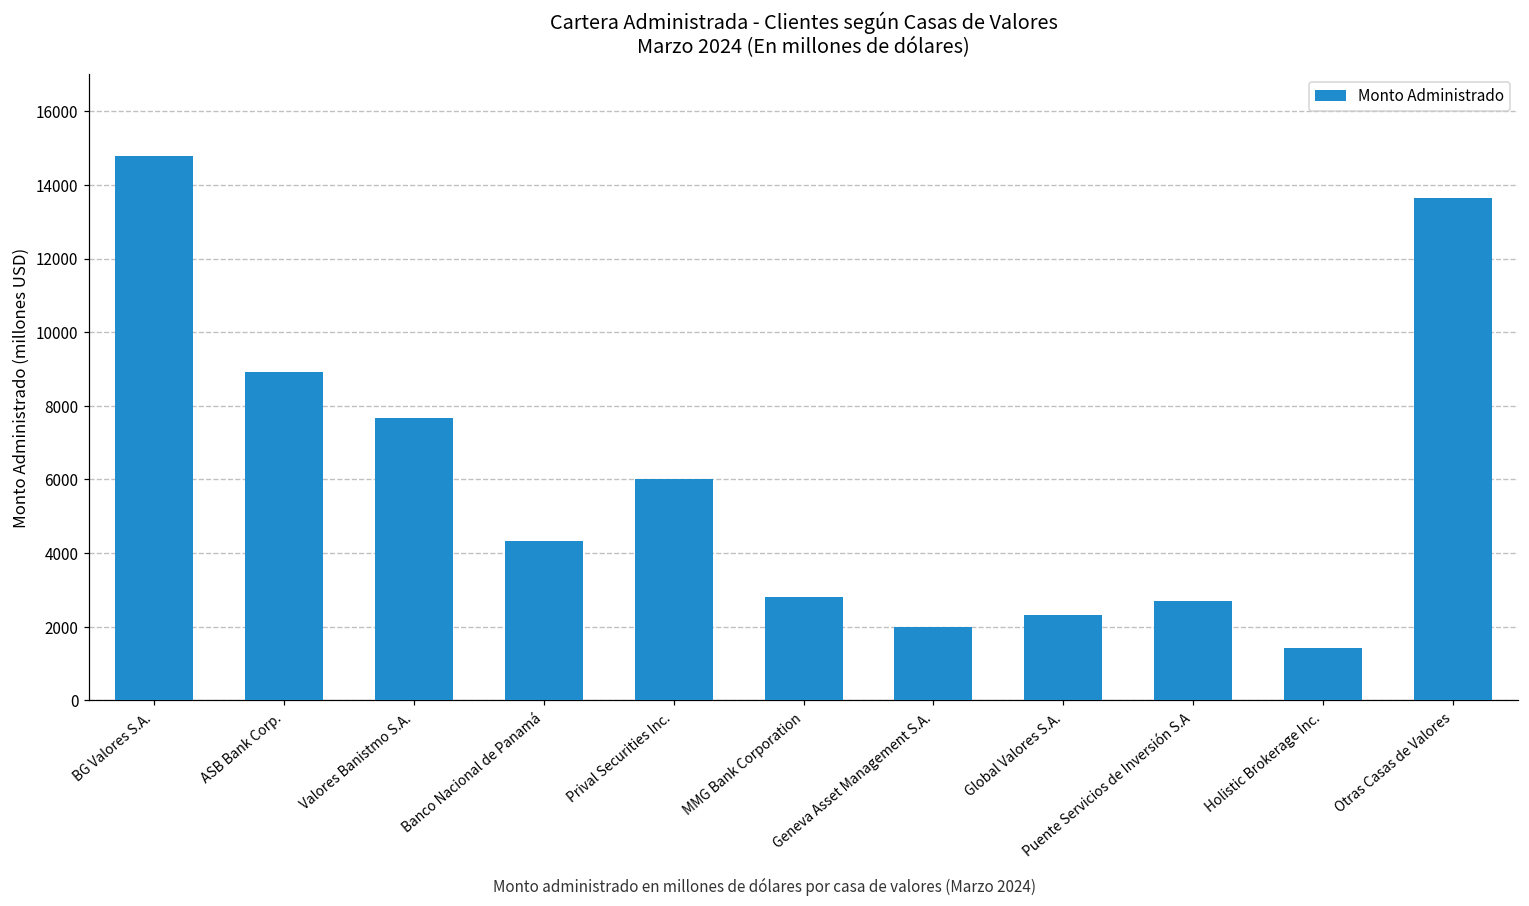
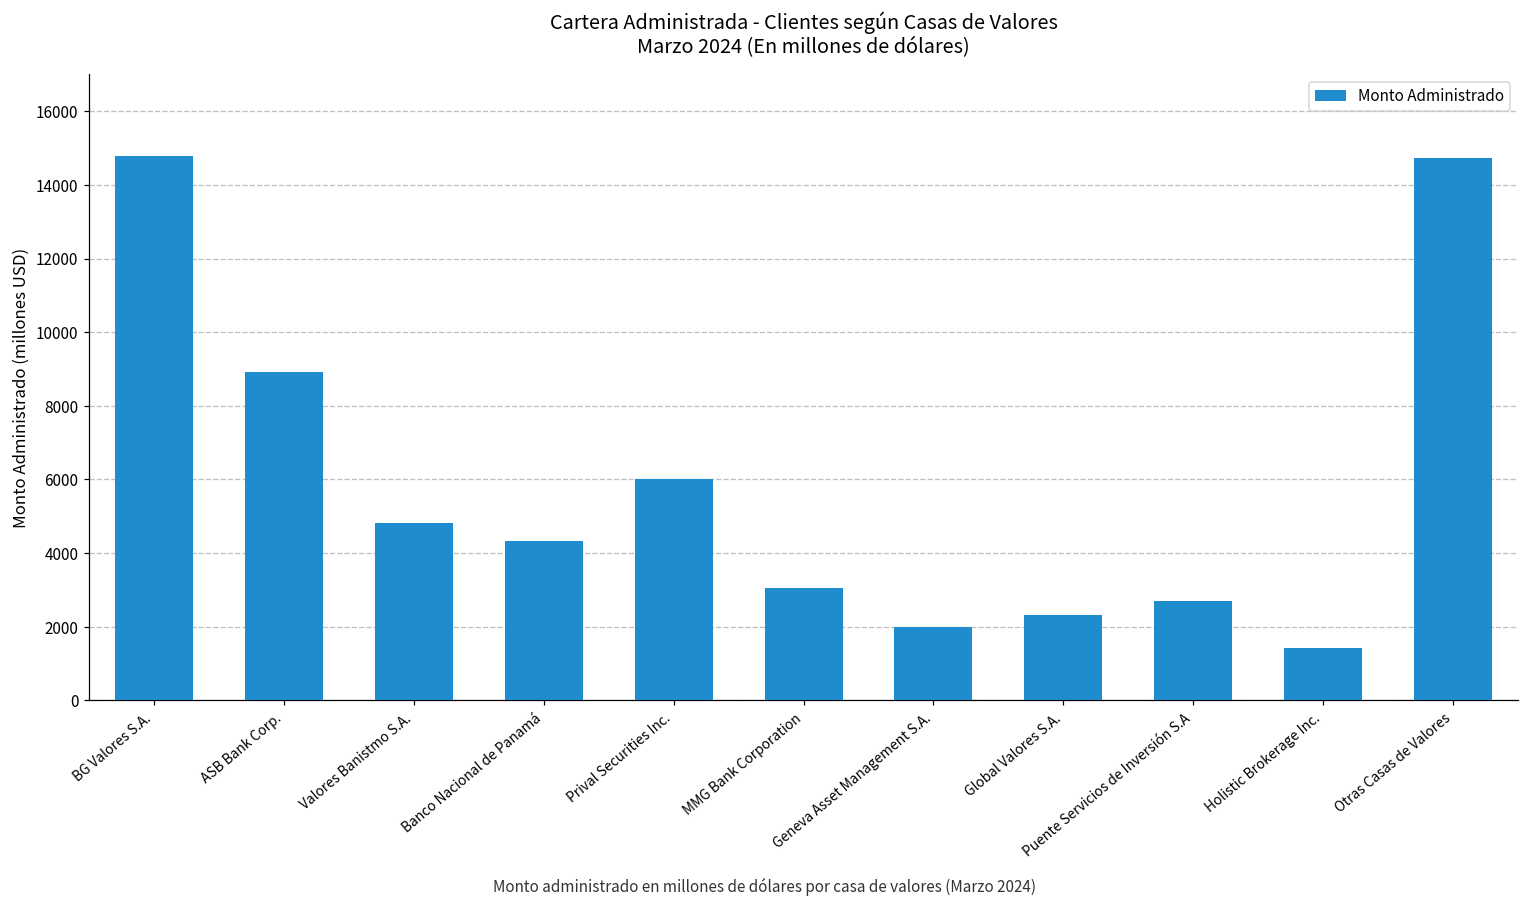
  {
    "BG Valores S.A.": 14800,
    "ASB Bank Corp.": 8900,
-   "Valores Banistmo S.A.": 7700,
+   "Valores Banistmo S.A.": 4800,
    "Banco Nacional de Panamá": 4300,
    "Prival Securities Inc.": 6000,
-   "MMG Bank Corporation": 2800,
+   "MMG Bank Corporation": 3100,
    "Geneva Asset Management S.A.": 2000,
    "Global Valores S.A.": 2300,
    "Puente Servicios de Inversión S.A": 2700,
    "Holistic Brokerage Inc.": 1400,
-   "Otras Casas de Valores": 13600
+   "Otras Casas de Valores": 14700
  }
